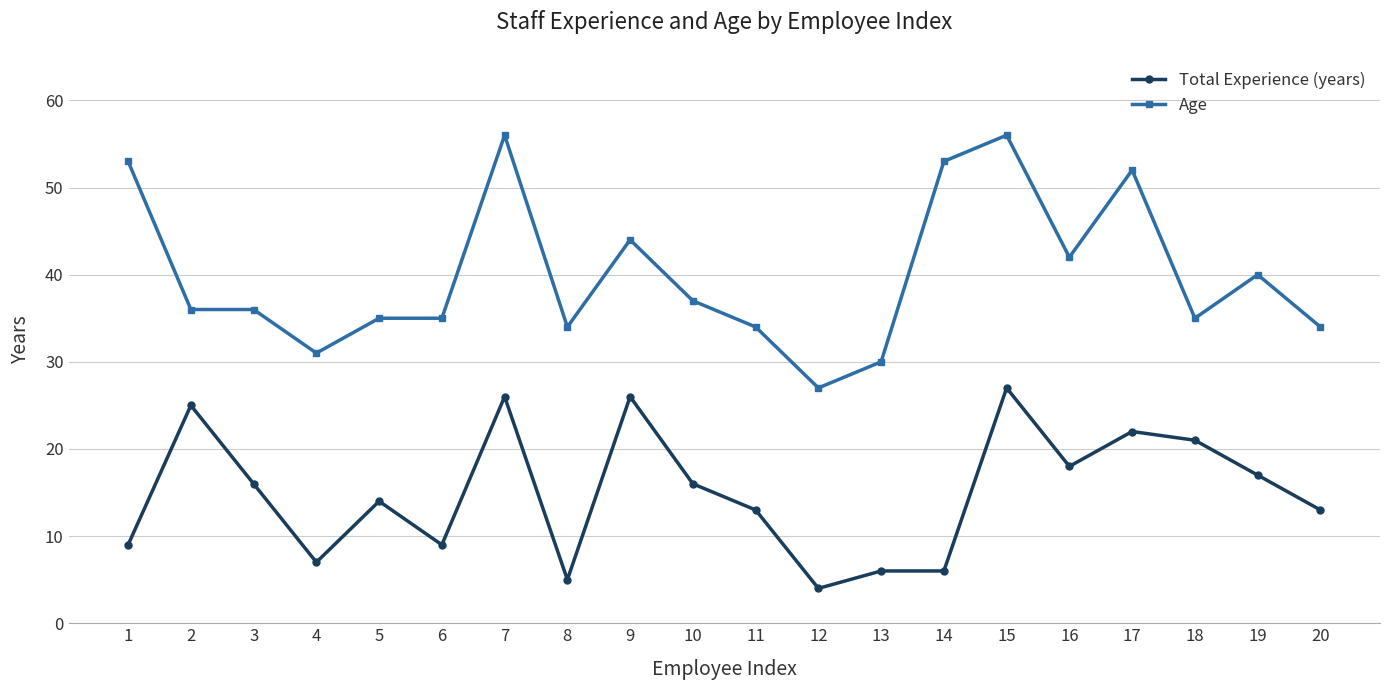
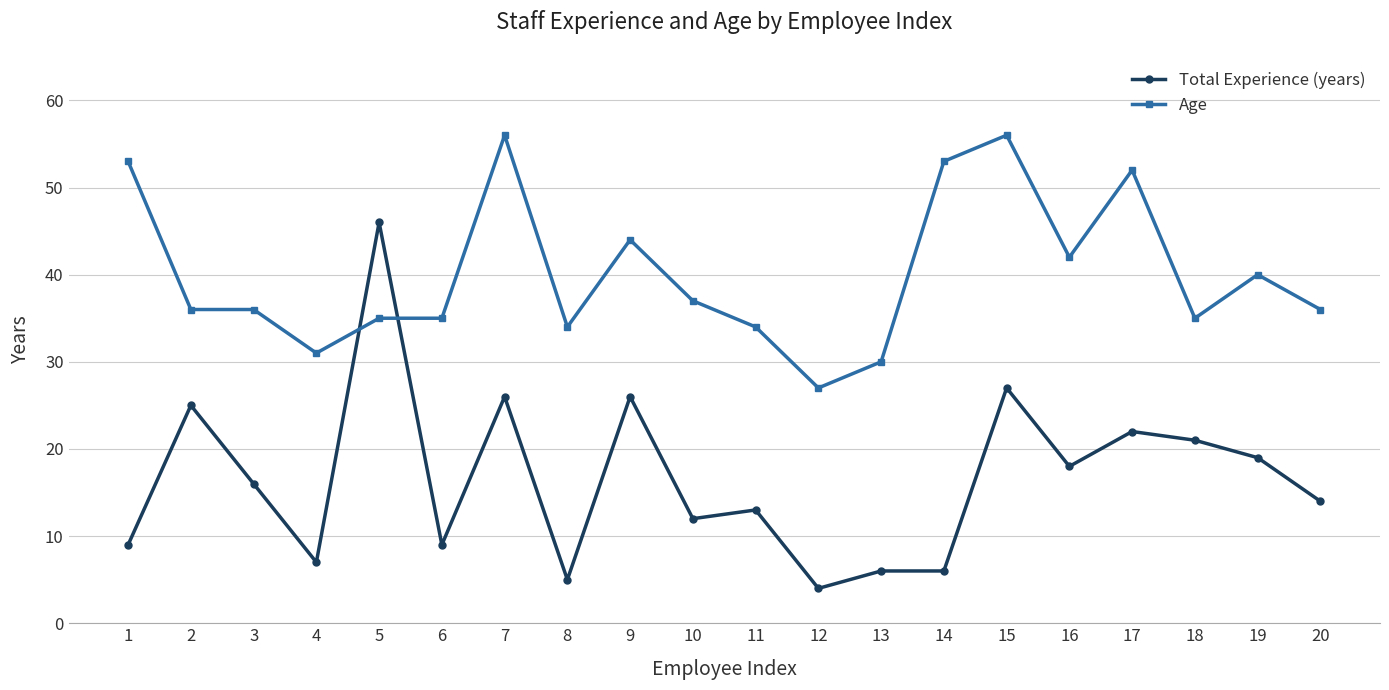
  {
    "Total Experience (years)": {
      "1": 9,
      "2": 25,
      "3": 16,
      "4": 7,
-     "5": 14,
+     "5": 46,
      "6": 9,
      "7": 26,
      "8": 5,
      "9": 26,
-     "10": 16,
+     "10": 12,
      "11": 13,
      "12": 4,
      "13": 6,
      "14": 6,
      "15": 27,
      "16": 18,
      "17": 22,
      "18": 21,
-     "19": 17,
-     "20": 13
+     "19": 19,
+     "20": 14
    },
    "Age": {
      "1": 53,
      "2": 36,
      "3": 36,
      "4": 31,
      "5": 35,
      "6": 35,
      "7": 56,
      "8": 34,
      "9": 44,
      "10": 37,
      "11": 34,
      "12": 27,
      "13": 30,
      "14": 53,
      "15": 56,
      "16": 42,
      "17": 52,
      "18": 35,
      "19": 40,
-     "20": 34
+     "20": 36
    }
  }
